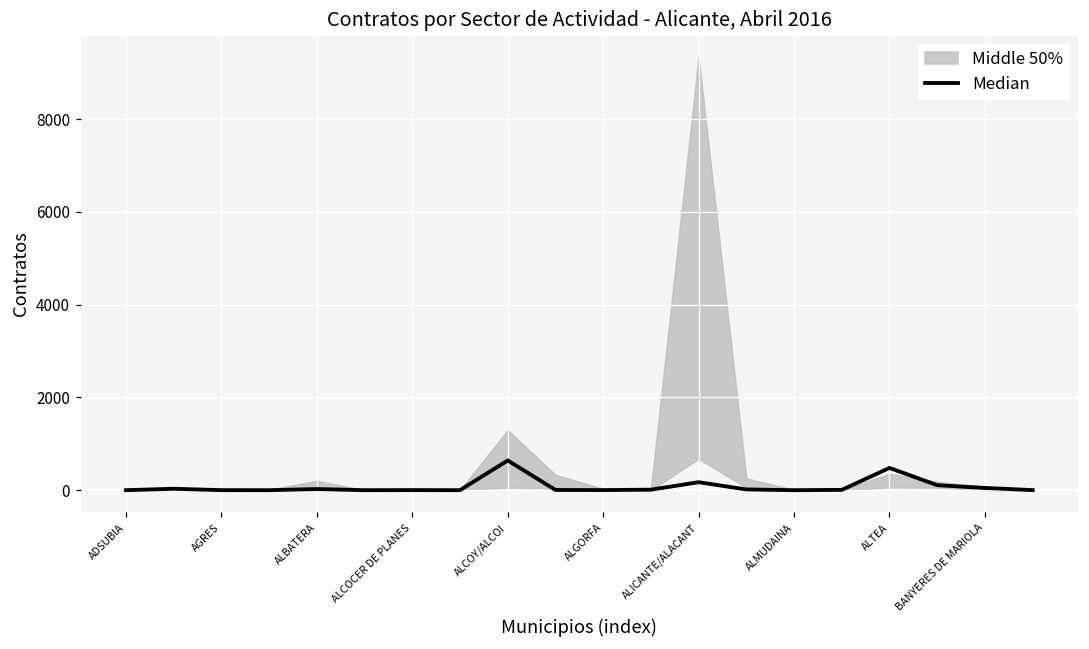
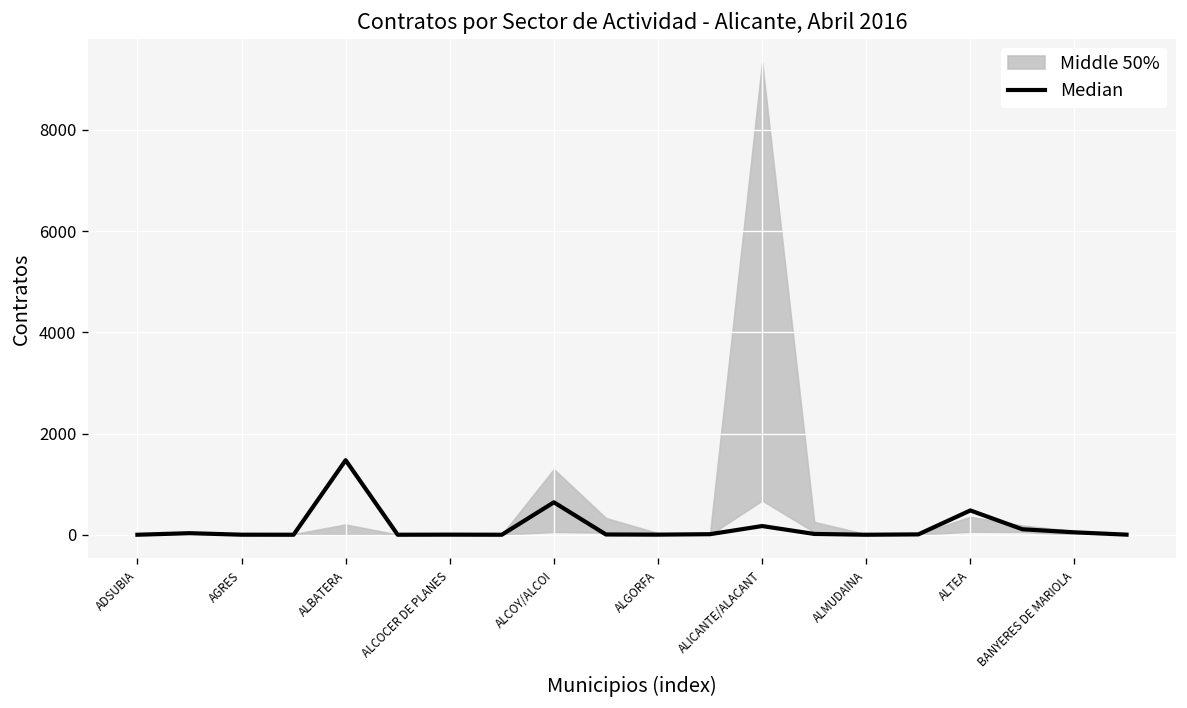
  {
    "Median": {
-     "ALBATERA": 0,
+     "ALBATERA": 1500,
      "ALCOY/ALCOI": 600,
      "ALICANTE/ALACANT": 200,
      "ALTEA": 500
    }
  }
